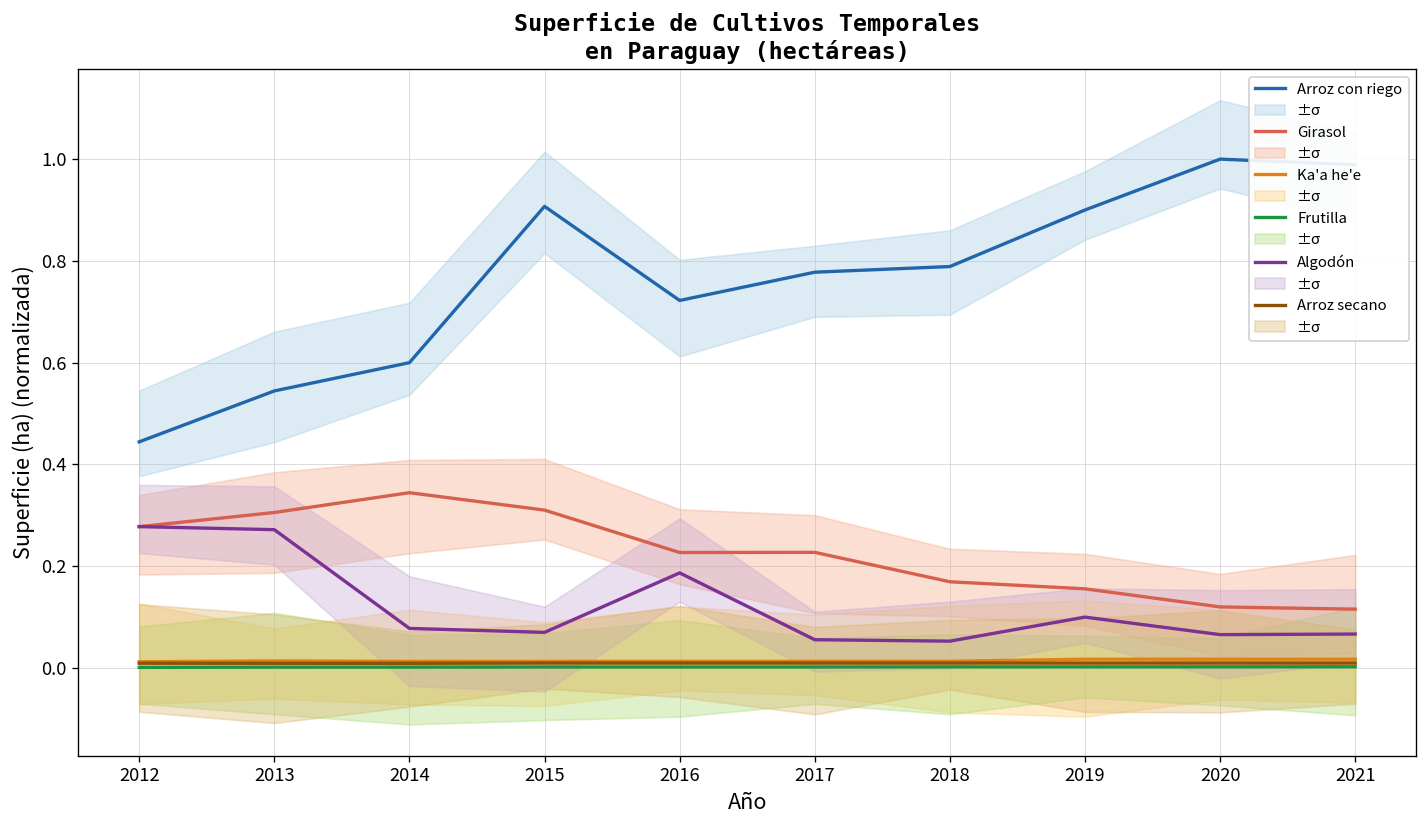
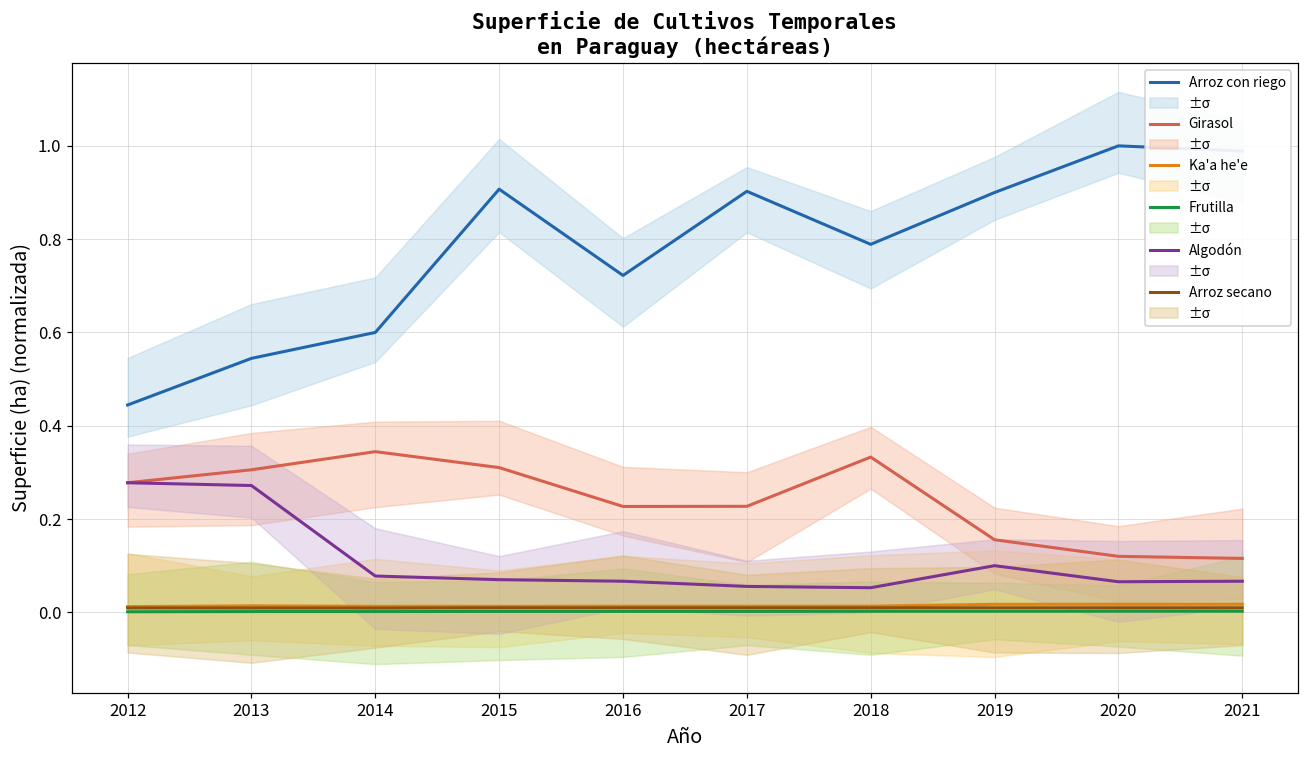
  {
    "Arroz con riego": {
      "2012": 0.44,
      "2013": 0.54,
      "2014": 0.60,
      "2015": 0.91,
      "2016": 0.72,
-     "2017": 0.78,
+     "2017": 0.90,
      "2018": 0.79,
      "2019": 0.90,
      "2020": 1.00
    },
    "Girasol": {
      "2013": 0.31,
      "2014": 0.34,
      "2015": 0.31,
      "2016": 0.23,
      "2017": 0.23,
-     "2018": 0.17,
+     "2018": 0.33,
      "2020": 0.12
    },
    "Ka'a he'e": {
      "2019": 0.02,
      "2020": 0.02,
      "2021": 0.02
    },
    "Frutilla": {
      "2012": 0.00,
      "2013": 0.00,
      "2014": 0.00,
      "2015": 0.00,
      "2016": 0.00,
      "2017": 0.00,
      "2018": 0.00,
      "2019": 0.00,
      "2020": 0.00,
      "2021": 0.00
    },
    "Algodón": {
      "2013": 0.27,
-     "2016": 0.19,
+     "2016": 0.07,
      "2018": 0.05,
      "2020": 0.07,
      "2021": 0.07
    },
    "Arroz secano": {
      "2019": 0.01,
      "2020": 0.01,
      "2021": 0.01
    }
  }
